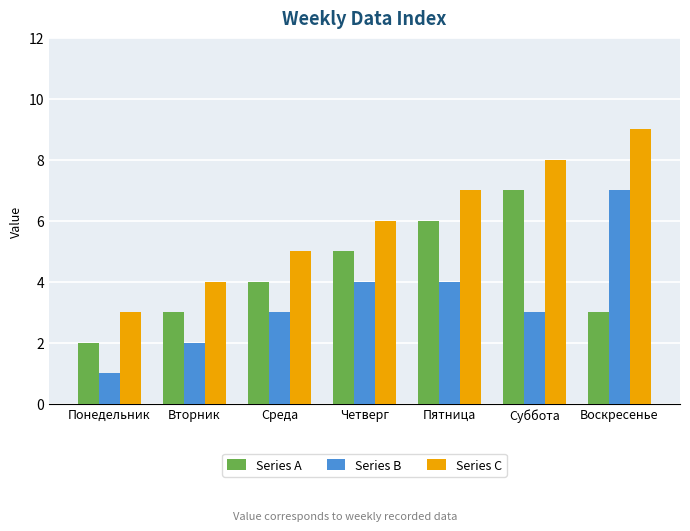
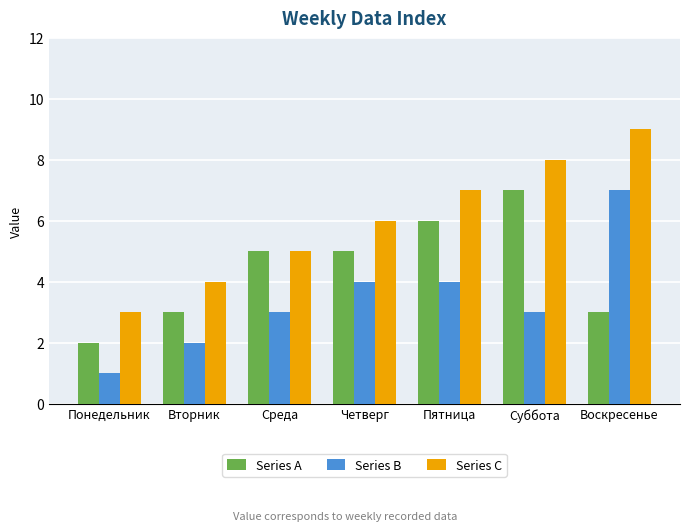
  {
    "Series A": {
      "Понедельник": 2,
      "Вторник": 3,
-     "Среда": 4,
+     "Среда": 5,
      "Четверг": 5,
      "Пятница": 6,
      "Суббота": 7,
      "Воскресенье": 3
    },
    "Series B": {
      "Понедельник": 1,
      "Вторник": 2,
      "Среда": 3,
      "Четверг": 4,
      "Пятница": 4,
      "Суббота": 3,
      "Воскресенье": 7
    },
    "Series C": {
      "Понедельник": 3,
      "Вторник": 4,
      "Среда": 5,
      "Четверг": 6,
      "Пятница": 7,
      "Суббота": 8,
      "Воскресенье": 9
    }
  }
